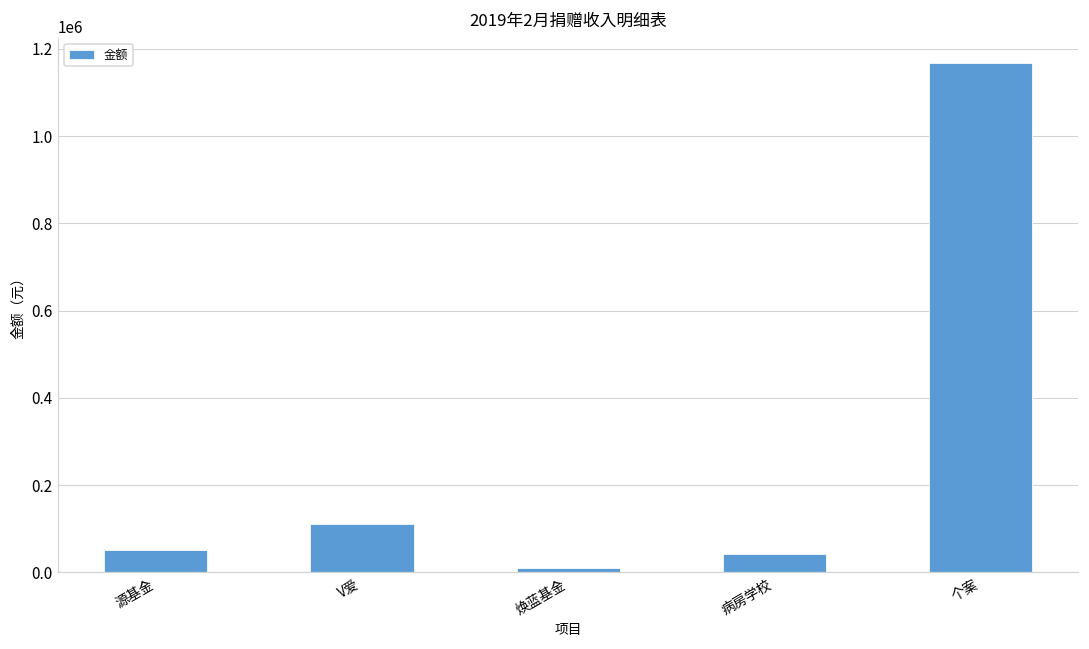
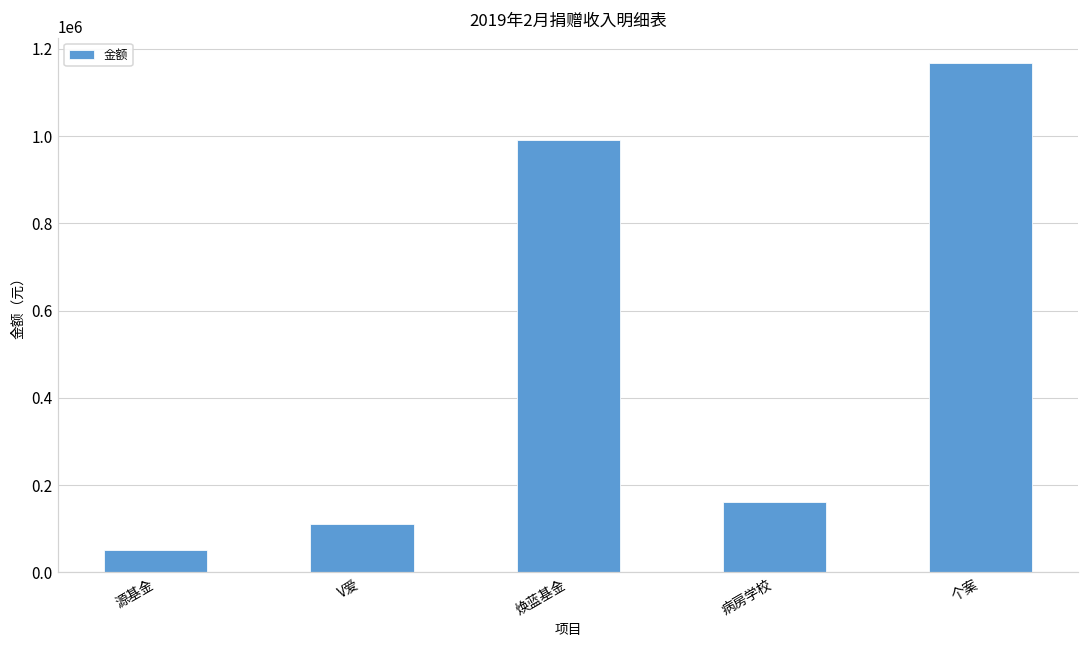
  {
    "源基金": 50000,
    "V爱": 110000,
-   "焕蓝基金": 10000,
-   "病房学校": 40000,
+   "焕蓝基金": 990000,
+   "病房学校": 160000,
    "个案": 1170000
  }
